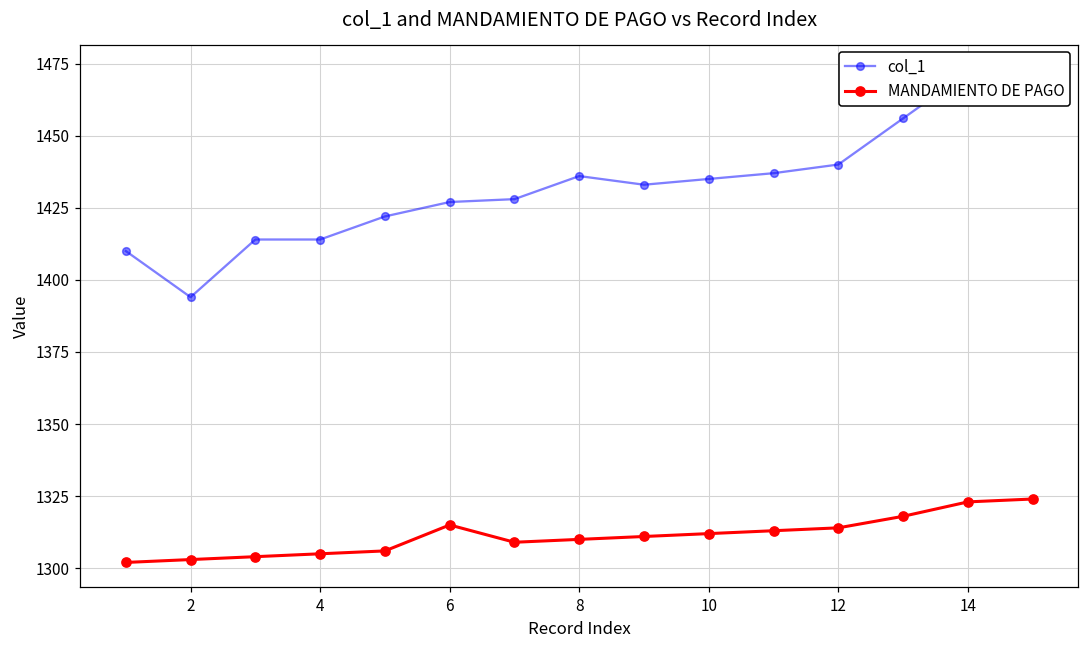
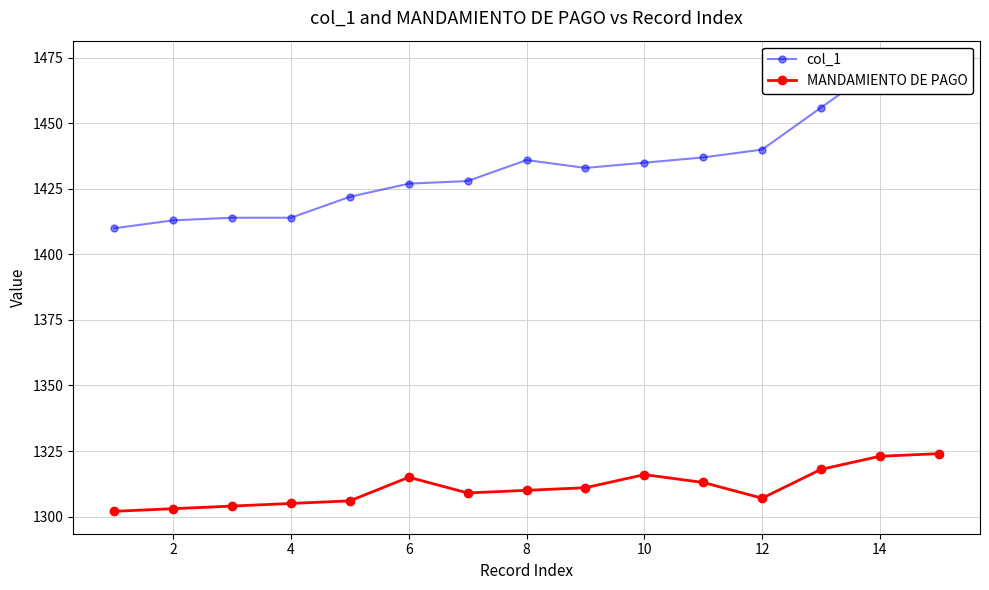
  {
    "col_1": {
-     "2": 1394,
+     "2": 1413,
      "4": 1414,
      "6": 1427,
      "8": 1436,
      "10": 1435,
      "12": 1440
    },
    "MANDAMIENTO DE PAGO": {
      "2": 1303,
      "4": 1305,
      "6": 1315,
      "8": 1310,
-     "10": 1312,
-     "12": 1314,
+     "10": 1316,
+     "12": 1307,
      "14": 1323
    }
  }
